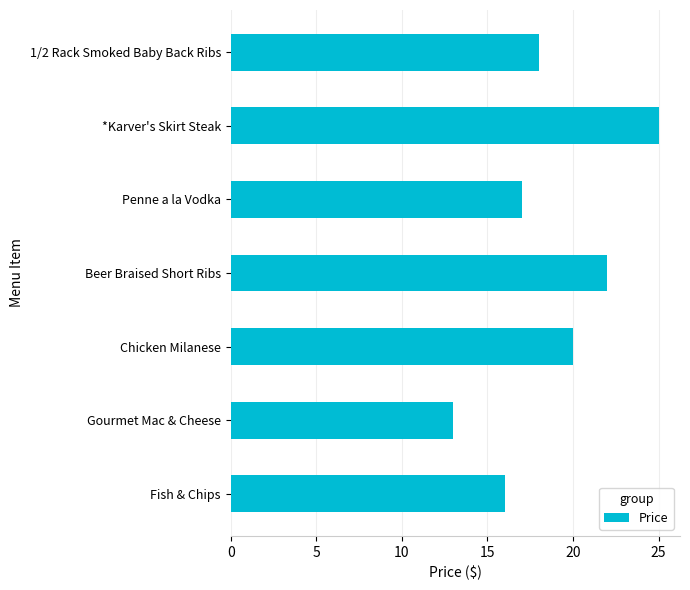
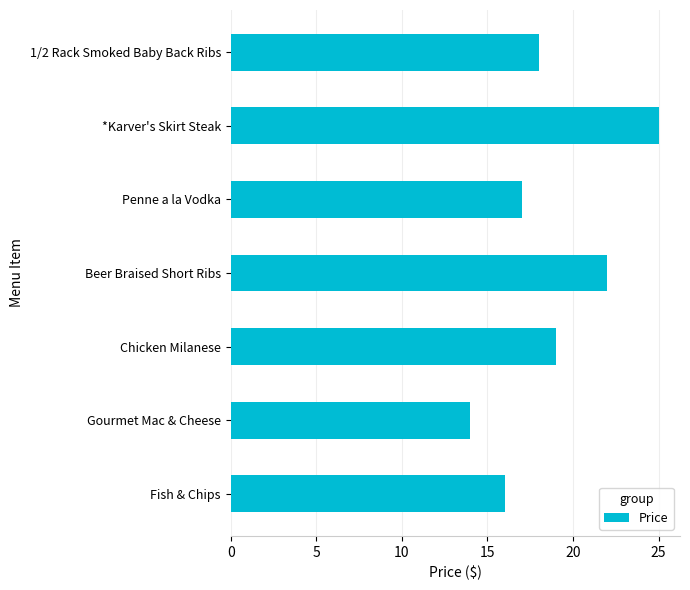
  {
    "1/2 Rack Smoked Baby Back Ribs": 18,
    "*Karver's Skirt Steak": 25,
    "Penne a la Vodka": 17,
    "Beer Braised Short Ribs": 22,
-   "Chicken Milanese": 20,
-   "Gourmet Mac & Cheese": 13,
+   "Chicken Milanese": 19,
+   "Gourmet Mac & Cheese": 14,
    "Fish & Chips": 16
  }
